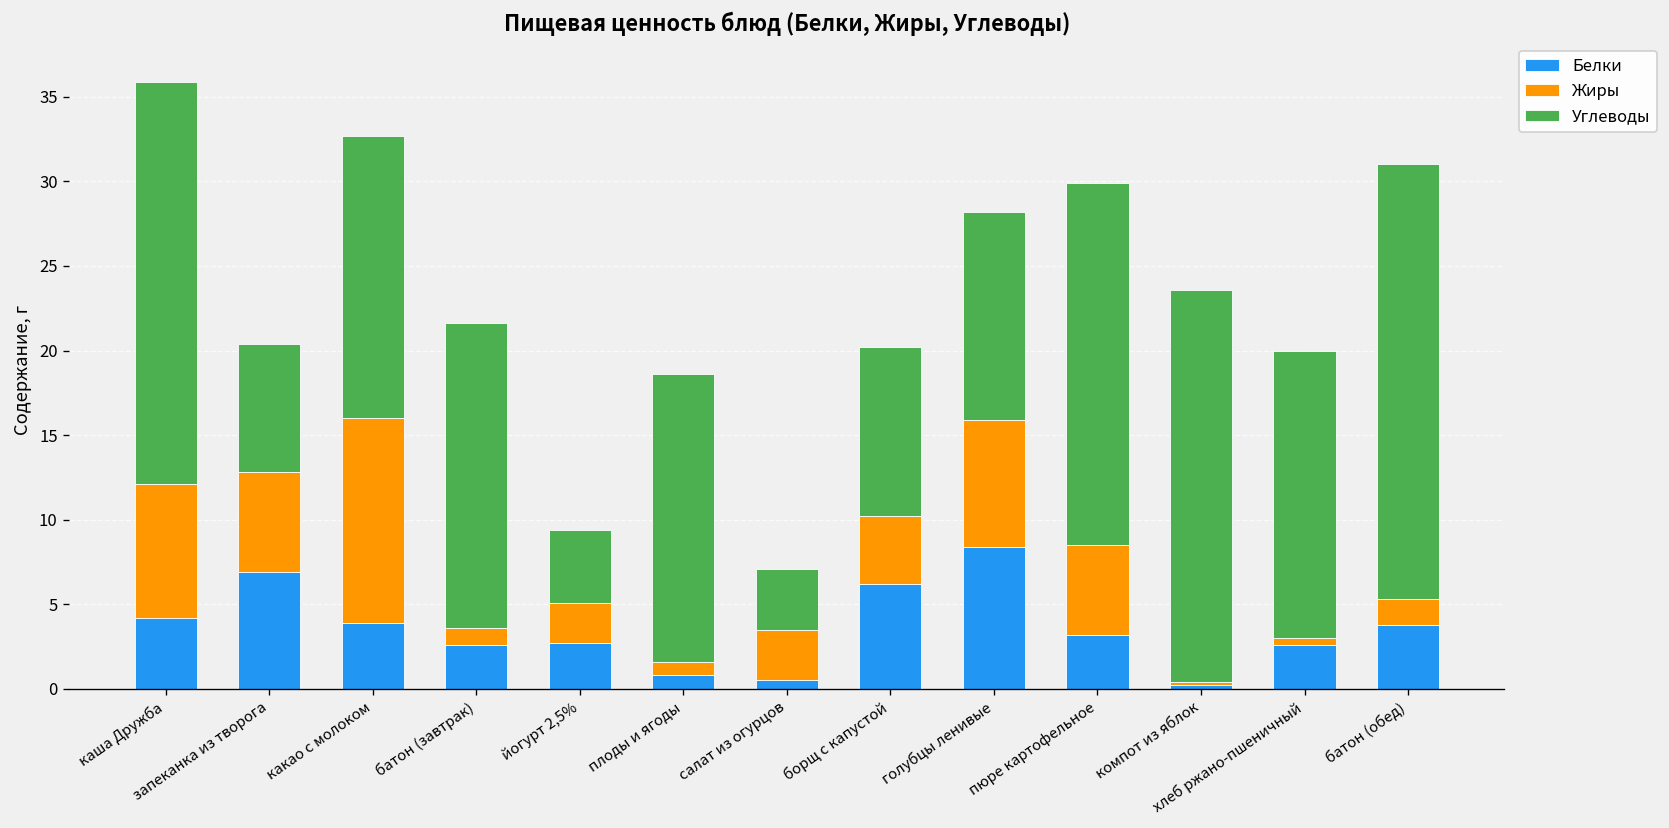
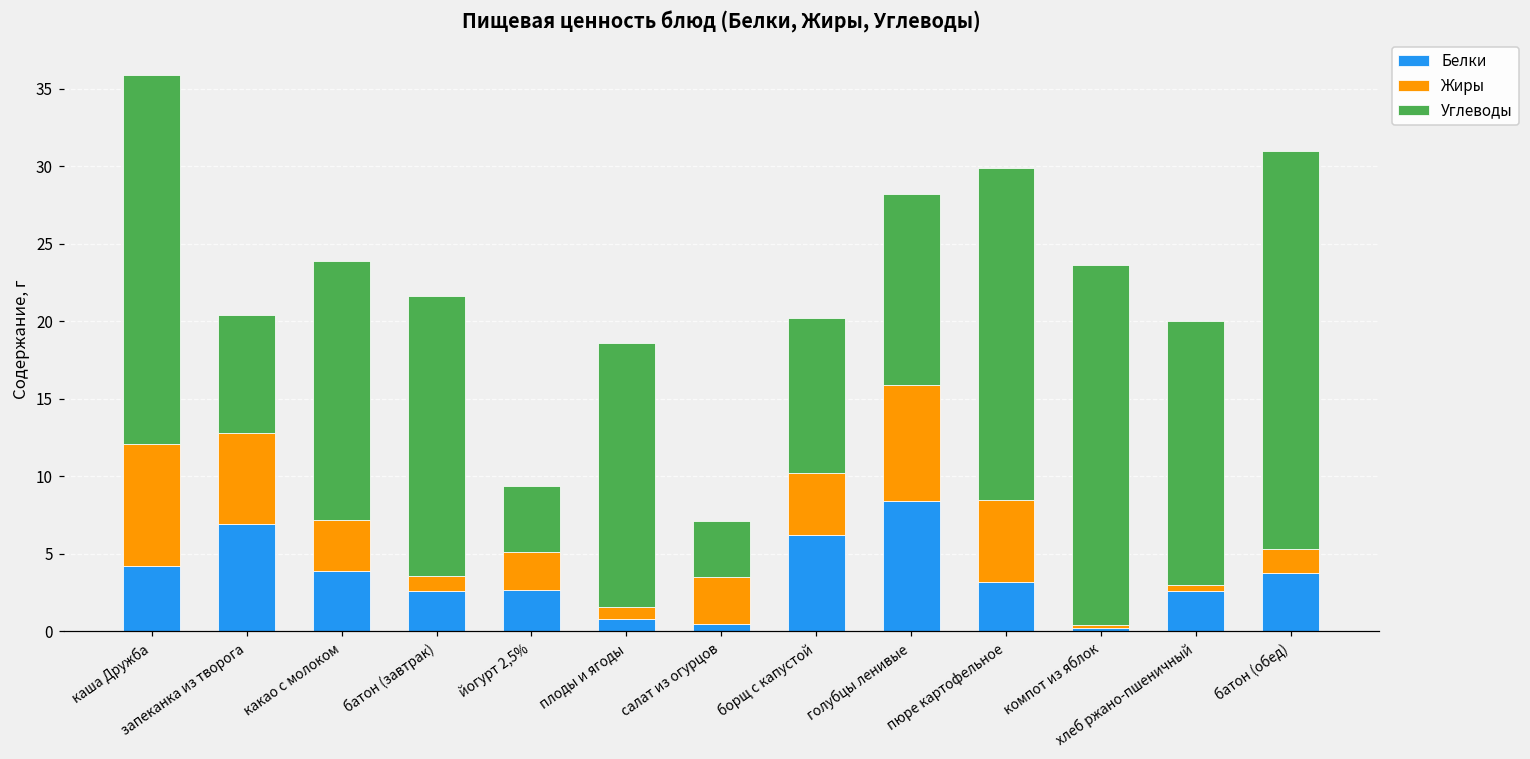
  {
    "Белки": {
      "каша Дружба": 4.2,
      "запеканка из творога": 6.9,
      "какао с молоком": 3.9,
      "батон (завтрак)": 2.6,
      "йогурт 2,5%": 2.7,
      "плоды и ягоды": 0.8,
      "салат из огурцов": 0.5,
      "борщ с капустой": 6.2,
      "голубцы ленивые": 8.4,
      "пюре картофельное": 3.2,
      "компот из яблок": 0.2,
      "хлеб ржано-пшеничный": 2.6,
      "батон (обед)": 3.8
    },
    "Жиры": {
      "каша Дружба": 7.9,
      "запеканка из творога": 5.9,
-     "какао с молоком": 12.1,
+     "какао с молоком": 3.3,
      "батон (завтрак)": 1.0,
      "йогурт 2,5%": 2.4,
      "плоды и ягоды": 0.8,
      "салат из огурцов": 3.0,
      "борщ с капустой": 4.0,
      "голубцы ленивые": 7.5,
      "пюре картофельное": 5.3,
      "компот из яблок": 0.2,
      "хлеб ржано-пшеничный": 0.4,
      "батон (обед)": 1.5
    },
    "Углеводы": {
      "каша Дружба": 23.8,
      "запеканка из творога": 7.6,
      "какао с молоком": 16.7,
      "батон (завтрак)": 18.0,
      "йогурт 2,5%": 4.3,
      "плоды и ягоды": 17.0,
      "салат из огурцов": 3.6,
      "борщ с капустой": 10.0,
      "голубцы ленивые": 12.3,
      "пюре картофельное": 21.4,
      "компот из яблок": 23.2,
      "хлеб ржано-пшеничный": 17.0,
      "батон (обед)": 25.7
    }
  }
